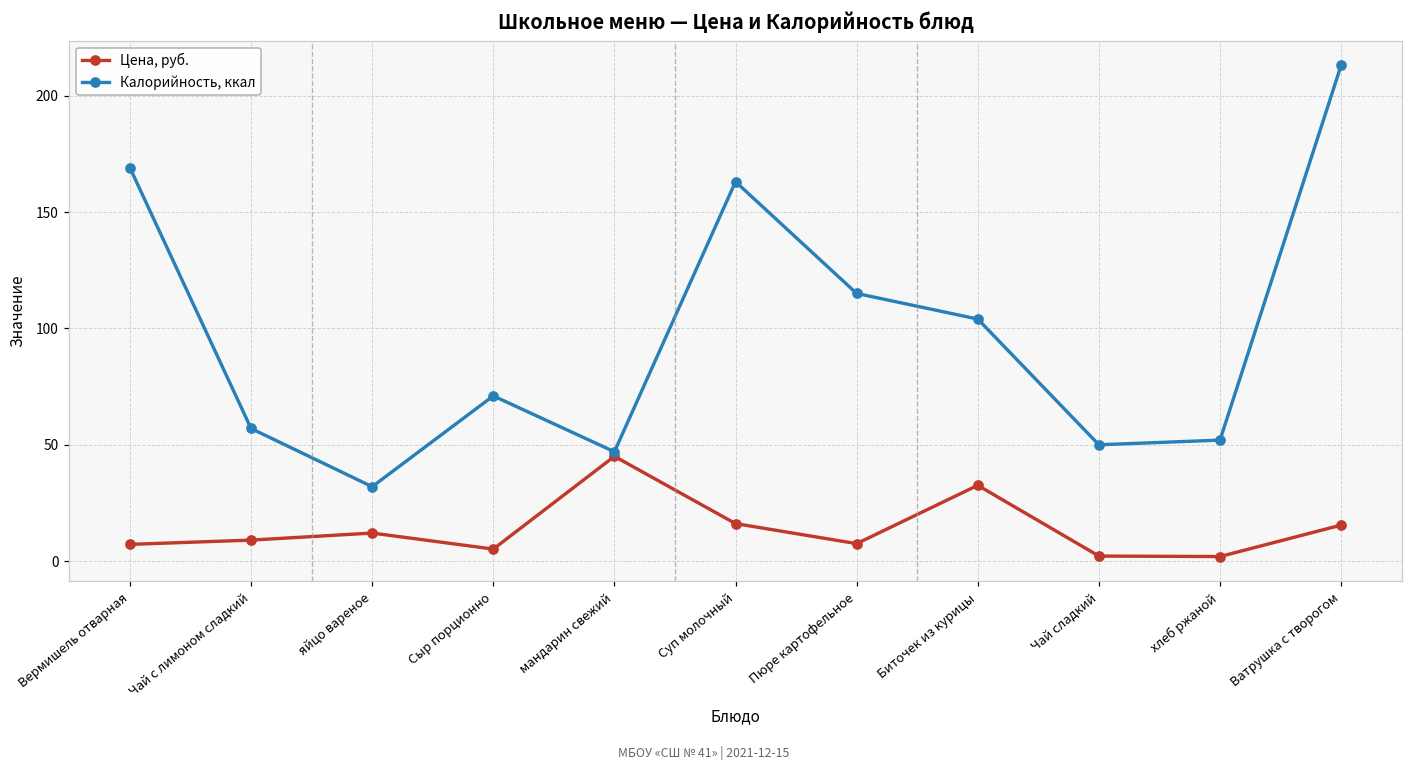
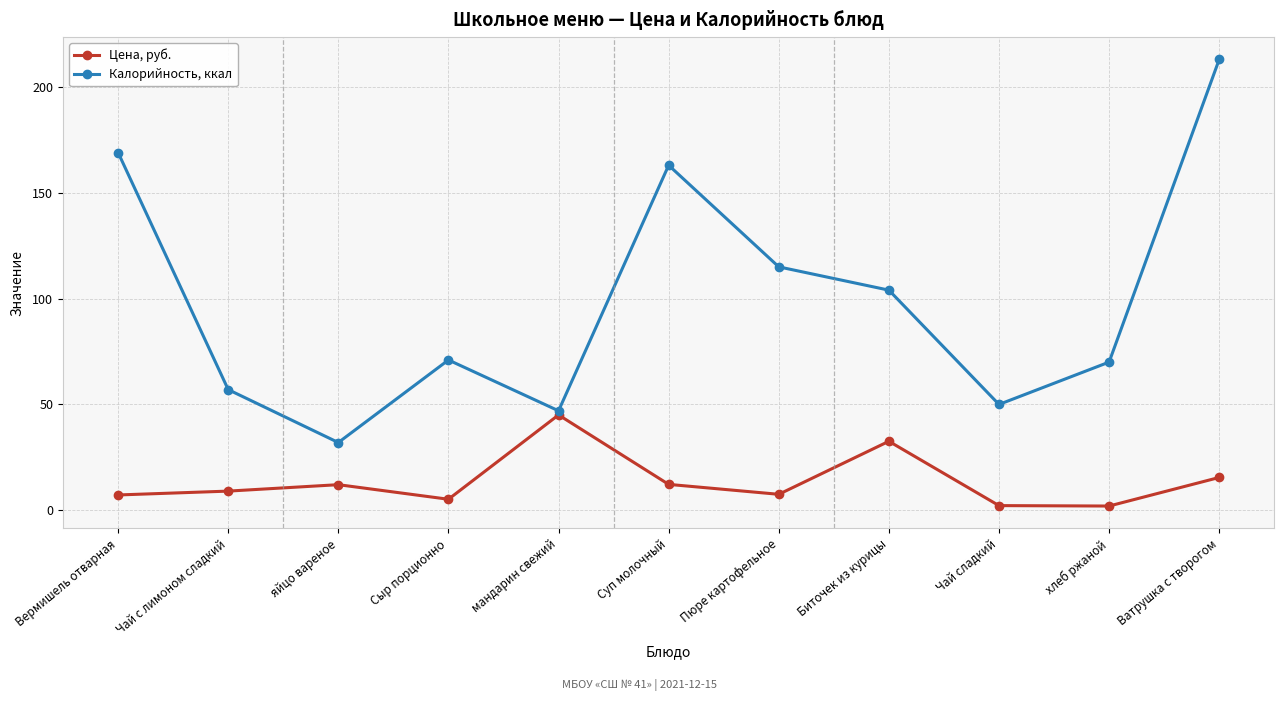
  {
    "Цена, руб.": {
      "Вермишель отварная": 7,
      "Чай с лимоном сладкий": 9,
      "яйцо вареное": 12,
      "Сыр порционно": 5,
      "мандарин свежий": 45,
-     "Суп молочный": 16,
+     "Суп молочный": 12,
      "Пюре картофельное": 8,
      "Биточек из курицы": 33,
      "Чай сладкий": 2,
      "хлеб ржаной": 2,
      "Ватрушка с творогом": 16
    },
    "Калорийность, ккал": {
      "Вермишель отварная": 169,
      "Чай с лимоном сладкий": 57,
      "яйцо вареное": 32,
      "Сыр порционно": 71,
      "мандарин свежий": 47,
      "Суп молочный": 163,
      "Пюре картофельное": 115,
      "Биточек из курицы": 104,
      "Чай сладкий": 50,
-     "хлеб ржаной": 52,
+     "хлеб ржаной": 70,
      "Ватрушка с творогом": 213
    }
  }
